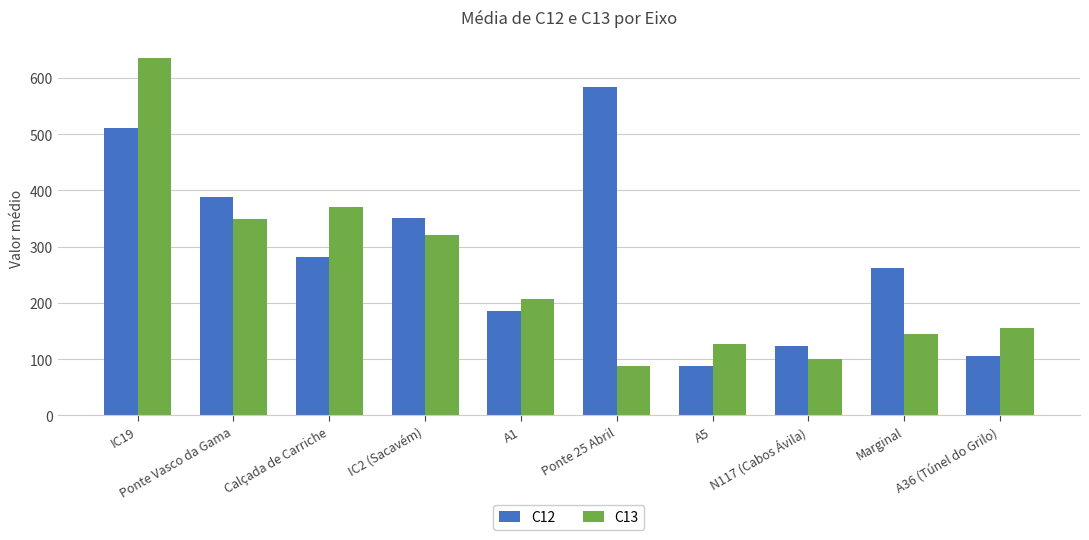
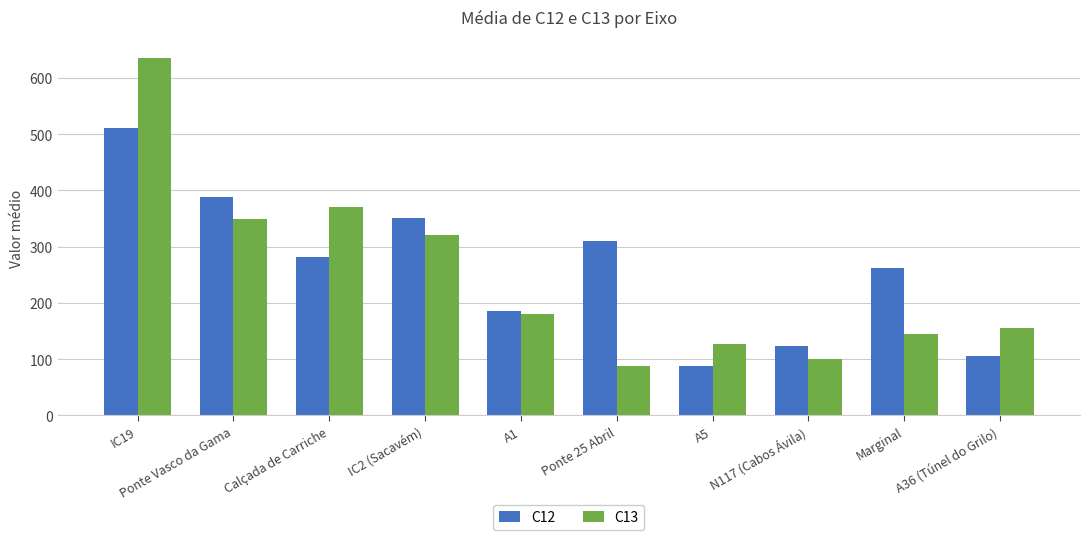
  {
    "C12": {
      "IC19": 510,
      "Ponte Vasco da Gama": 390,
      "Calçada de Carriche": 280,
      "IC2 (Sacavém)": 350,
      "A1": 190,
-     "Ponte 25 Abril": 580,
+     "Ponte 25 Abril": 310,
      "A5": 90,
      "N117 (Cabos Ávila)": 120,
      "Marginal": 260,
      "A36 (Túnel do Grilo)": 100
    },
    "C13": {
      "IC19": 640,
      "Ponte Vasco da Gama": 350,
      "Calçada de Carriche": 370,
      "IC2 (Sacavém)": 320,
-     "A1": 210,
+     "A1": 180,
      "Ponte 25 Abril": 90,
      "A5": 130,
      "N117 (Cabos Ávila)": 100,
      "Marginal": 150,
      "A36 (Túnel do Grilo)": 150
    }
  }
